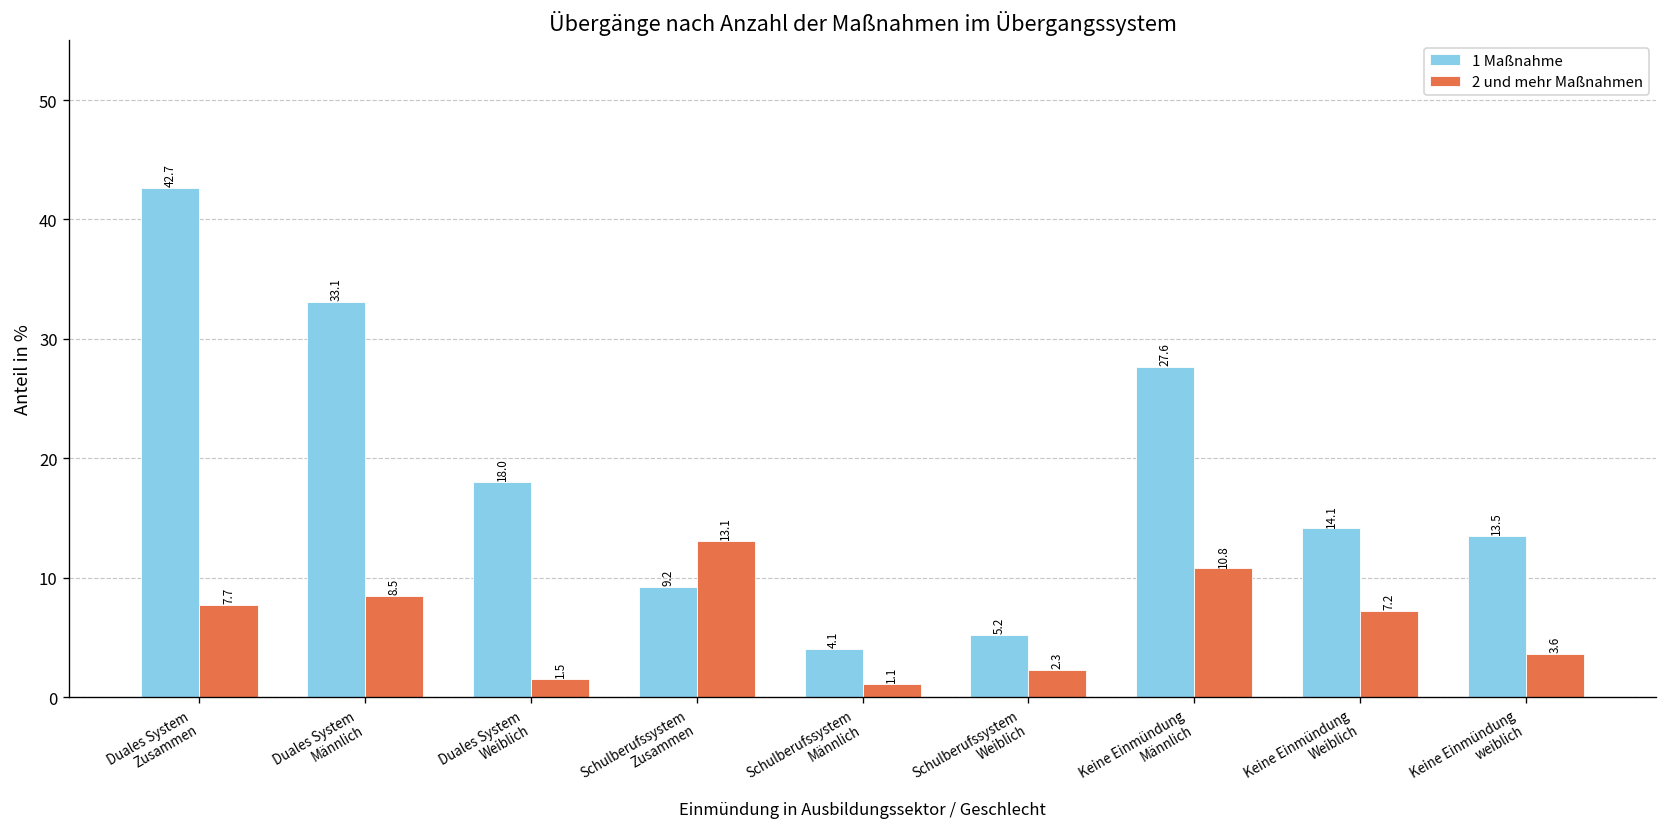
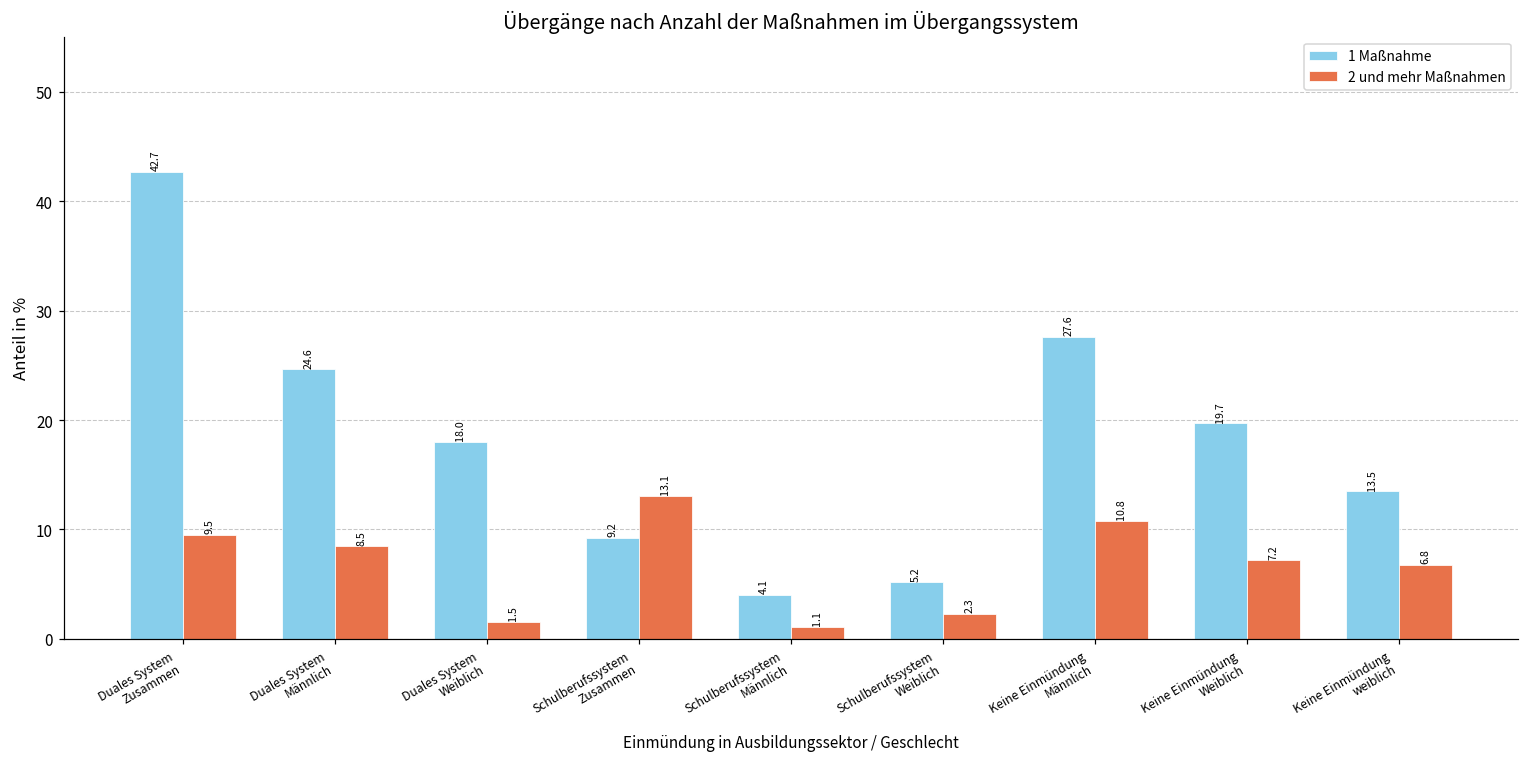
  {
    "1 Maßnahme": {
      "Duales System Zusammen": 42.7,
-     "Duales System Männlich": 33.1,
+     "Duales System Männlich": 24.6,
      "Duales System Weiblich": 18.0,
      "Schulberufssystem Zusammen": 9.2,
      "Schulberufssystem Männlich": 4.1,
      "Schulberufssystem Weiblich": 5.2,
      "Keine Einmündung Männlich": 27.6,
-     "Keine Einmündung Weiblich": 14.1,
+     "Keine Einmündung Weiblich": 19.7,
      "Keine Einmündung weiblich": 13.5
    },
    "2 und mehr Maßnahmen": {
-     "Duales System Zusammen": 7.7,
+     "Duales System Zusammen": 9.5,
      "Duales System Männlich": 8.5,
      "Duales System Weiblich": 1.5,
      "Schulberufssystem Zusammen": 13.1,
      "Schulberufssystem Männlich": 1.1,
      "Schulberufssystem Weiblich": 2.3,
      "Keine Einmündung Männlich": 10.8,
      "Keine Einmündung Weiblich": 7.2,
-     "Keine Einmündung weiblich": 3.6
+     "Keine Einmündung weiblich": 6.8
    }
  }
